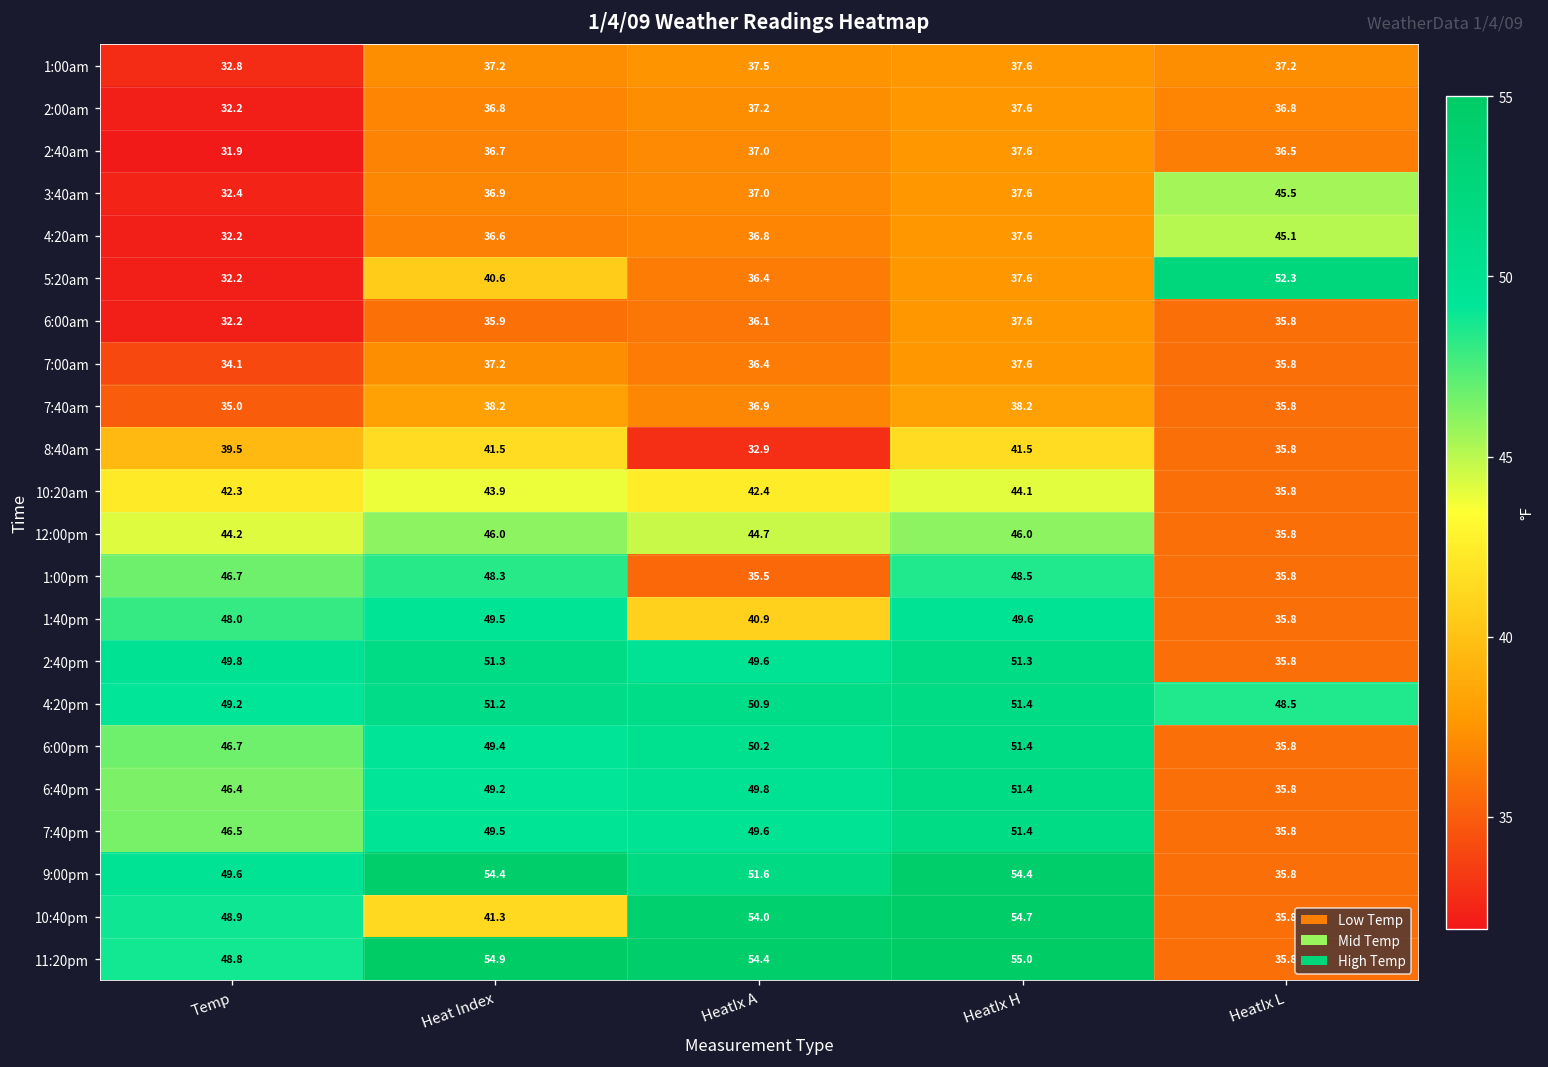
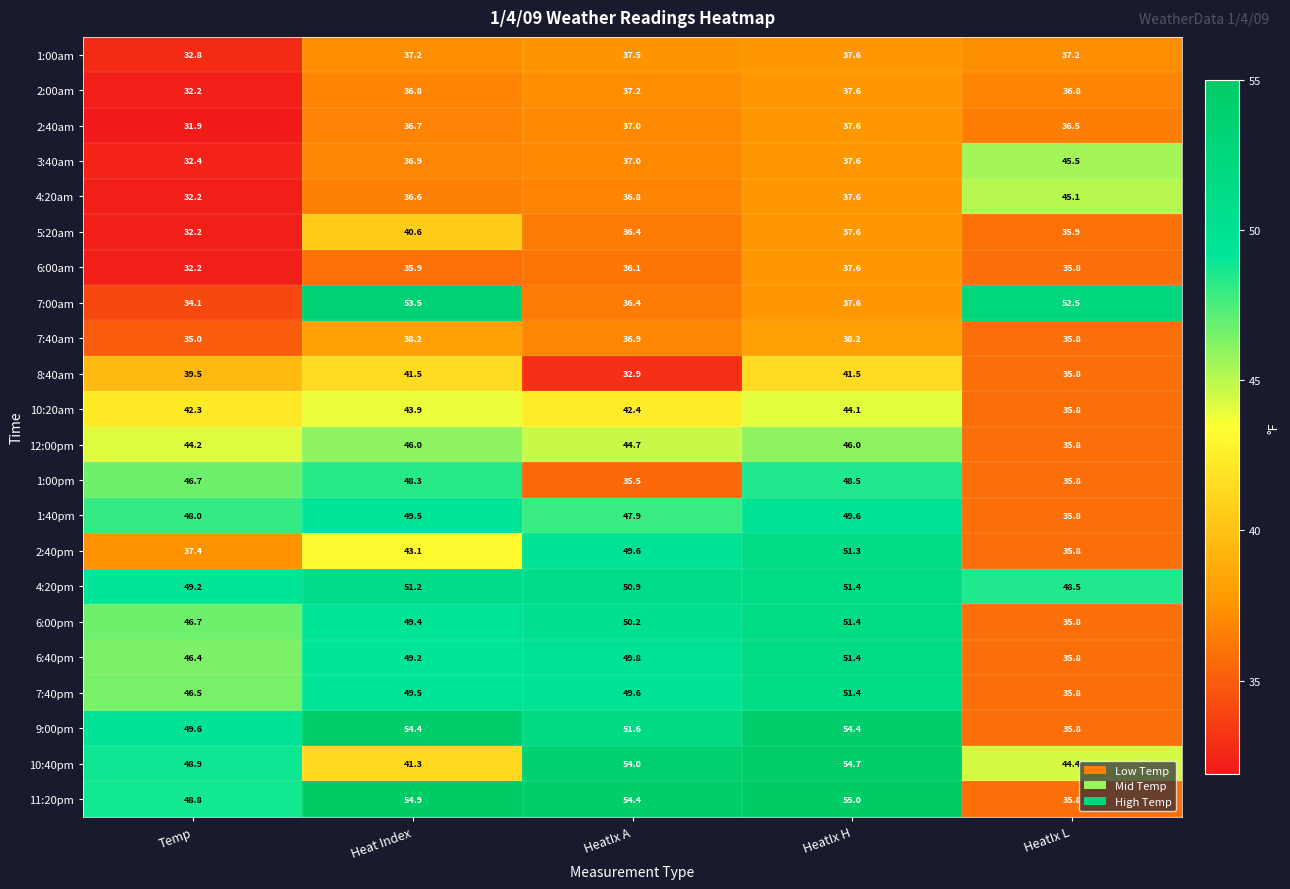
  {
    "1:00am": {
      "Temp": 32.8,
      "Heat Index": 37.2,
      "HeatIx A": 37.5,
      "HeatIx H": 37.6,
      "HeatIx L": 37.2
    },
    "2:00am": {
      "Temp": 32.2,
      "Heat Index": 36.8,
      "HeatIx A": 37.2,
      "HeatIx H": 37.6,
      "HeatIx L": 36.8
    },
    "2:40am": {
      "Temp": 31.9,
      "Heat Index": 36.7,
      "HeatIx A": 37.0,
      "HeatIx H": 37.6,
      "HeatIx L": 36.5
    },
    "3:40am": {
      "Temp": 32.4,
      "Heat Index": 36.9,
      "HeatIx A": 37.0,
      "HeatIx H": 37.6,
      "HeatIx L": 45.5
    },
    "4:20am": {
      "Temp": 32.2,
      "Heat Index": 36.6,
      "HeatIx A": 36.8,
      "HeatIx H": 37.6,
      "HeatIx L": 45.1
    },
    "5:20am": {
      "Temp": 32.2,
      "Heat Index": 40.6,
      "HeatIx A": 36.4,
      "HeatIx H": 37.6,
-     "HeatIx L": 52.3
+     "HeatIx L": 35.9
    },
    "6:00am": {
      "Temp": 32.2,
      "Heat Index": 35.9,
      "HeatIx A": 36.1,
      "HeatIx H": 37.6,
      "HeatIx L": 35.8
    },
    "7:00am": {
      "Temp": 34.1,
-     "Heat Index": 37.2,
+     "Heat Index": 53.5,
      "HeatIx A": 36.4,
      "HeatIx H": 37.6,
-     "HeatIx L": 35.8
+     "HeatIx L": 52.5
    },
    "7:40am": {
      "Temp": 35.0,
      "Heat Index": 38.2,
      "HeatIx A": 36.9,
      "HeatIx H": 38.2,
      "HeatIx L": 35.8
    },
    "8:40am": {
      "Temp": 39.5,
      "Heat Index": 41.5,
      "HeatIx A": 32.9,
      "HeatIx H": 41.5,
      "HeatIx L": 35.8
    },
    "10:20am": {
      "Temp": 42.3,
      "Heat Index": 43.9,
      "HeatIx A": 42.4,
      "HeatIx H": 44.1,
      "HeatIx L": 35.8
    },
    "12:00pm": {
      "Temp": 44.2,
      "Heat Index": 46.0,
      "HeatIx A": 44.7,
      "HeatIx H": 46.0,
      "HeatIx L": 35.8
    },
    "1:00pm": {
      "Temp": 46.7,
      "Heat Index": 48.3,
      "HeatIx A": 35.5,
      "HeatIx H": 48.5,
      "HeatIx L": 35.8
    },
    "1:40pm": {
      "Temp": 48.0,
      "Heat Index": 49.5,
-     "HeatIx A": 40.9,
+     "HeatIx A": 47.9,
      "HeatIx H": 49.6,
      "HeatIx L": 35.8
    },
    "2:40pm": {
-     "Temp": 49.8,
-     "Heat Index": 51.3,
+     "Temp": 37.4,
+     "Heat Index": 43.1,
      "HeatIx A": 49.6,
      "HeatIx H": 51.3,
      "HeatIx L": 35.8
    },
    "4:20pm": {
      "Temp": 49.2,
      "Heat Index": 51.2,
      "HeatIx A": 50.9,
      "HeatIx H": 51.4,
      "HeatIx L": 48.5
    },
    "6:00pm": {
      "Temp": 46.7,
      "Heat Index": 49.4,
      "HeatIx A": 50.2,
      "HeatIx H": 51.4,
      "HeatIx L": 35.8
    },
    "6:40pm": {
      "Temp": 46.4,
      "Heat Index": 49.2,
      "HeatIx A": 49.8,
      "HeatIx H": 51.4,
      "HeatIx L": 35.8
    },
    "7:40pm": {
      "Temp": 46.5,
      "Heat Index": 49.5,
      "HeatIx A": 49.6,
      "HeatIx H": 51.4,
      "HeatIx L": 35.8
    },
    "9:00pm": {
      "Temp": 49.6,
      "Heat Index": 54.4,
      "HeatIx A": 51.6,
      "HeatIx H": 54.4,
      "HeatIx L": 35.8
    },
    "10:40pm": {
      "Temp": 48.9,
      "Heat Index": 41.3,
      "HeatIx A": 54.0,
      "HeatIx H": 54.7,
-     "HeatIx L": 35.8
+     "HeatIx L": 44.4
    },
    "11:20pm": {
      "Temp": 48.8,
      "Heat Index": 54.9,
      "HeatIx A": 54.4,
      "HeatIx H": 55.0
    }
  }
